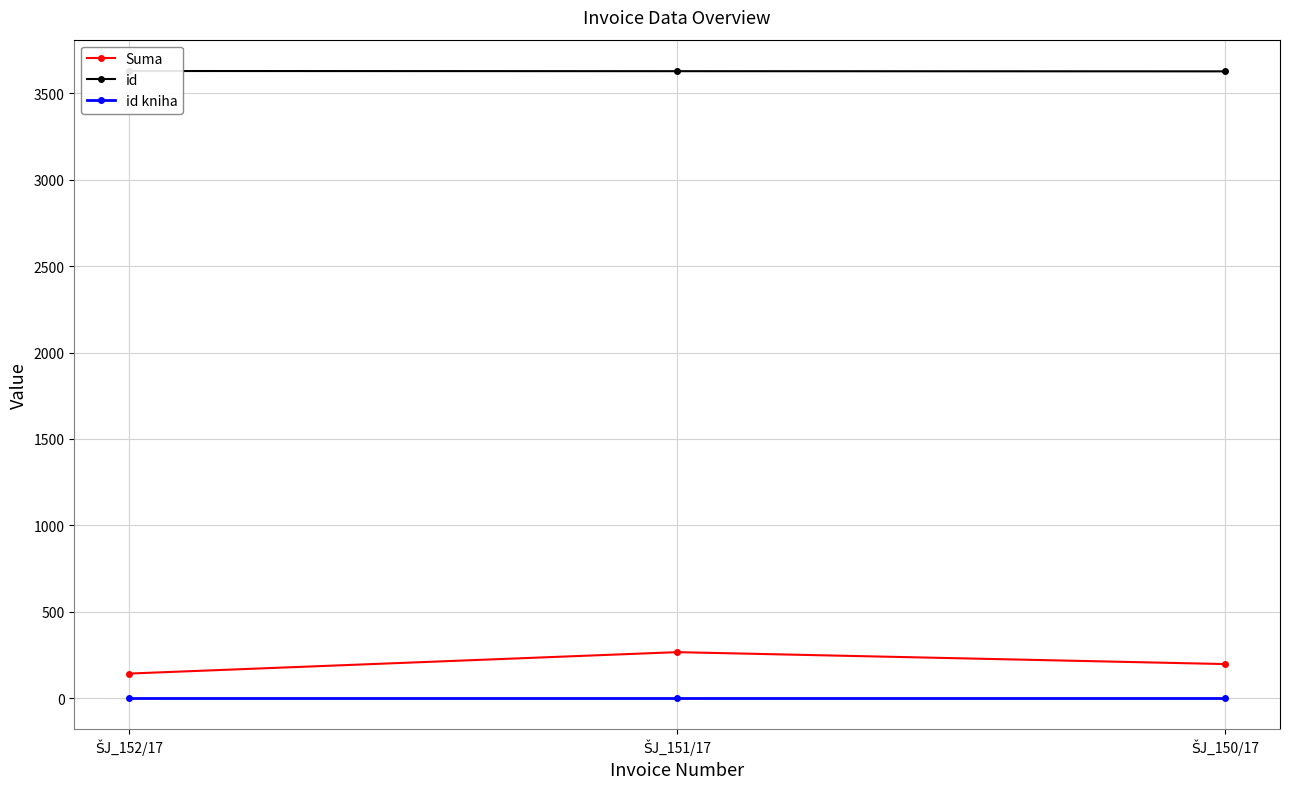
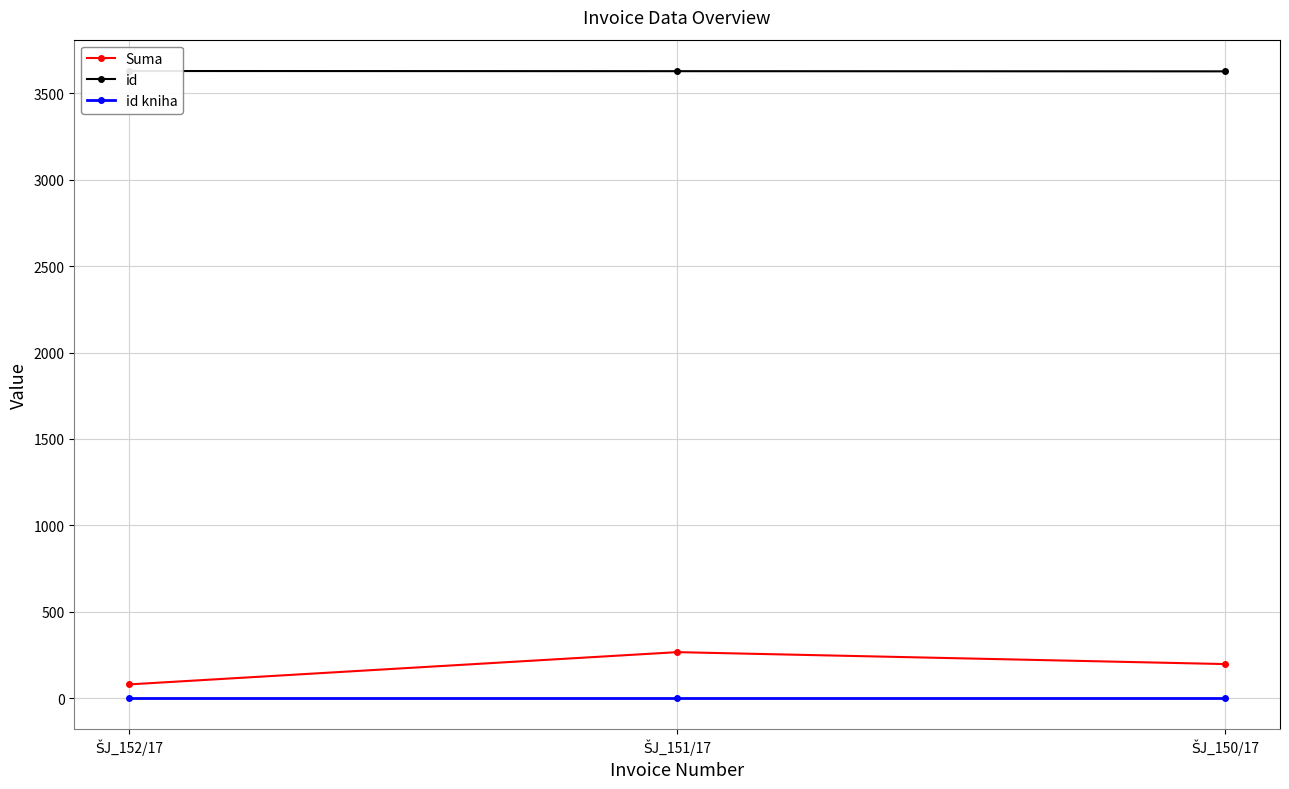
  {
    "Suma": {
-     "ŠJ_152/17": 140,
+     "ŠJ_152/17": 80,
      "ŠJ_151/17": 270,
      "ŠJ_150/17": 200
    },
    "id": {
      "ŠJ_151/17": 3630,
      "ŠJ_150/17": 3630
    },
    "id kniha": {
      "ŠJ_152/17": 0,
      "ŠJ_151/17": 0,
      "ŠJ_150/17": 0
    }
  }
